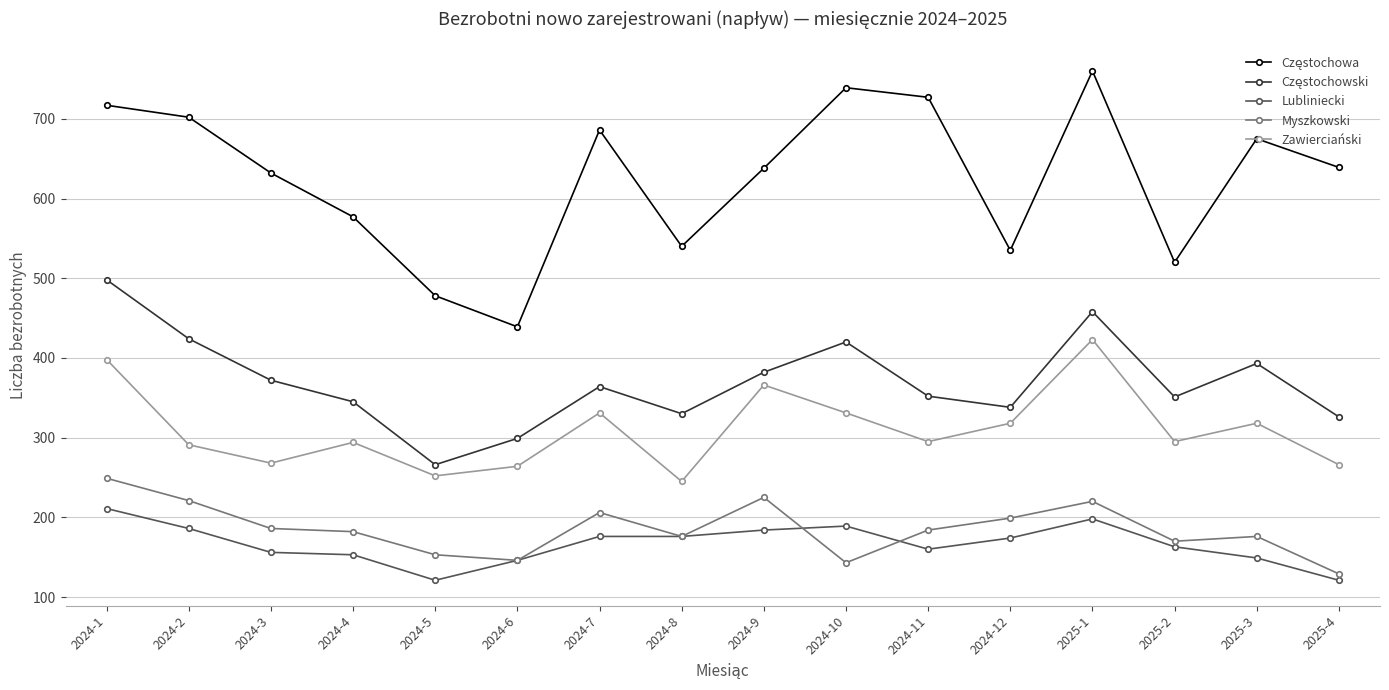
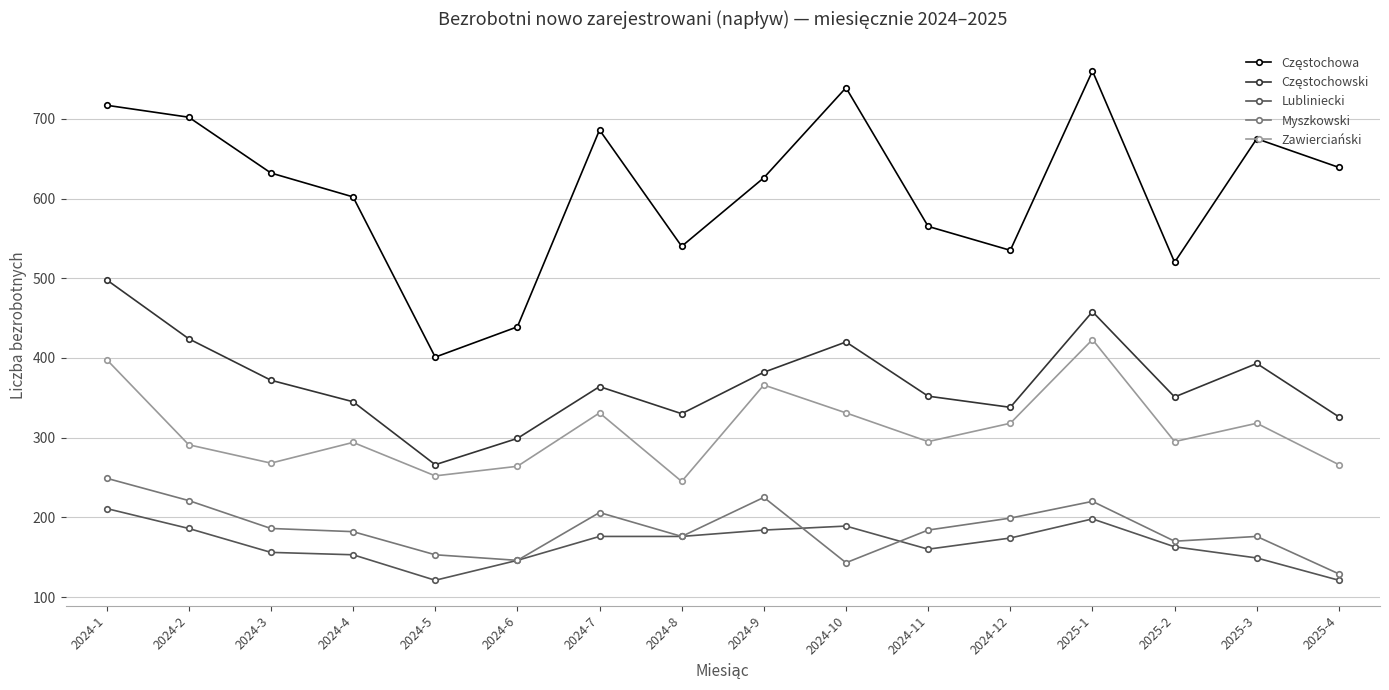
  {
    "Częstochowa": {
      "2024-1": 720,
      "2024-2": 700,
      "2024-3": 630,
-     "2024-4": 580,
-     "2024-5": 480,
+     "2024-4": 600,
+     "2024-5": 400,
      "2024-6": 440,
      "2024-7": 690,
      "2024-8": 540,
-     "2024-9": 640,
+     "2024-9": 630,
      "2024-10": 740,
-     "2024-11": 730,
+     "2024-11": 570,
      "2024-12": 540,
      "2025-1": 760,
      "2025-2": 520,
      "2025-3": 680,
      "2025-4": 640
    }
  }
